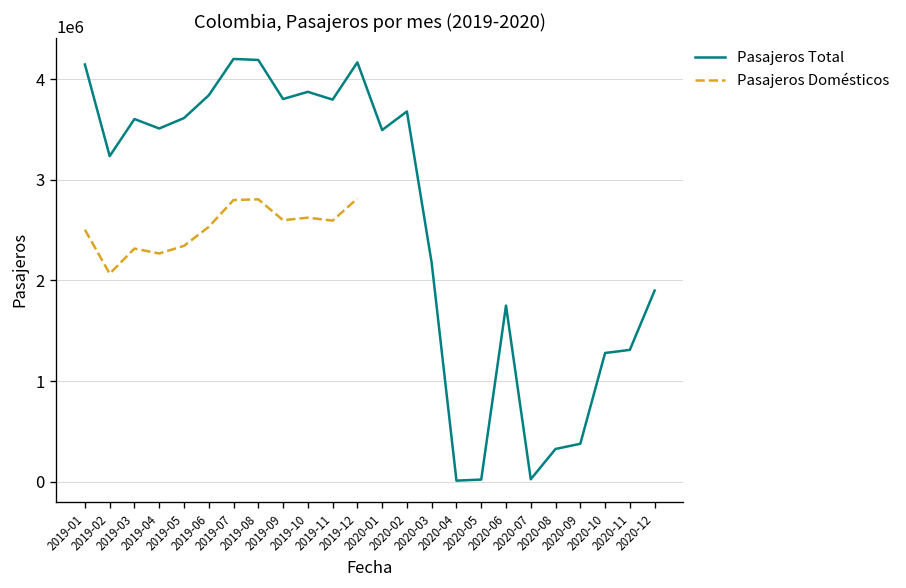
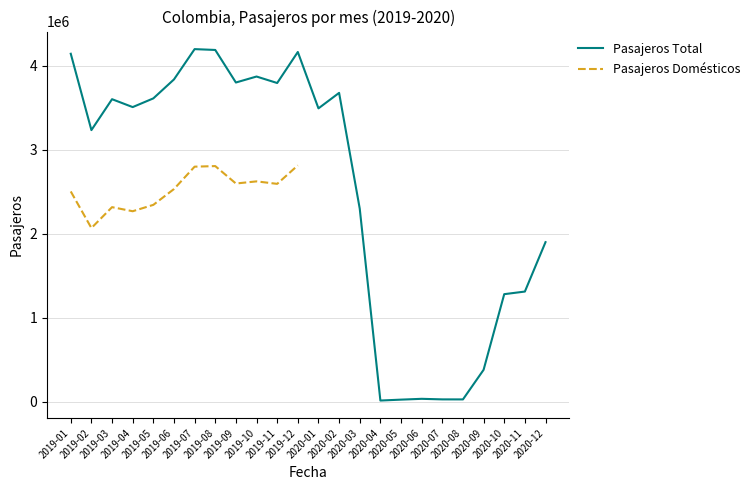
  {
    "Pasajeros Total": {
      "2019-01": 4100000,
      "2019-02": 3200000,
      "2019-03": 3600000,
      "2019-04": 3500000,
      "2019-05": 3600000,
      "2019-06": 3800000,
      "2019-07": 4200000,
      "2019-08": 4200000,
      "2019-09": 3800000,
      "2019-10": 3900000,
      "2019-11": 3800000,
      "2019-12": 4200000,
      "2020-01": 3500000,
      "2020-02": 3700000,
-     "2020-03": 2200000,
+     "2020-03": 2300000,
      "2020-04": 0,
      "2020-05": 0,
-     "2020-06": 1800000,
+     "2020-06": 0,
      "2020-07": 0,
-     "2020-08": 300000,
+     "2020-08": 0,
      "2020-09": 400000,
      "2020-10": 1300000,
      "2020-11": 1300000,
      "2020-12": 1900000
    },
    "Pasajeros Domésticos": {
      "2019-01": 2500000,
      "2019-02": 2100000,
      "2019-03": 2300000,
      "2019-04": 2300000,
      "2019-05": 2300000,
      "2019-06": 2500000,
      "2019-07": 2800000,
      "2019-08": 2800000,
      "2019-09": 2600000,
      "2019-10": 2600000,
      "2019-11": 2600000,
      "2019-12": 2800000
    }
  }
